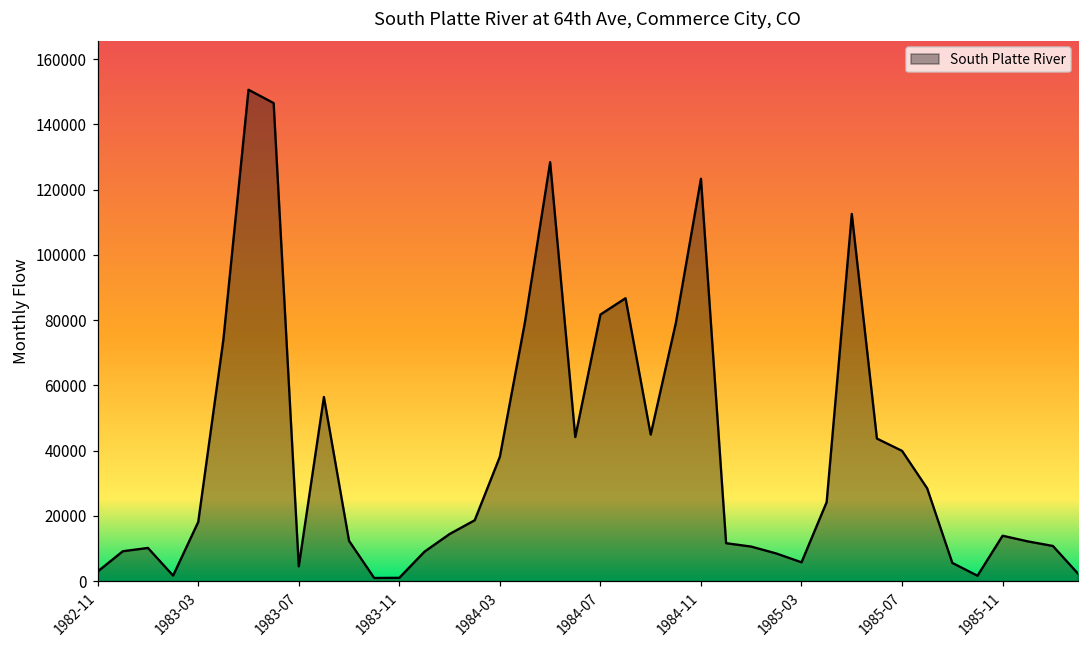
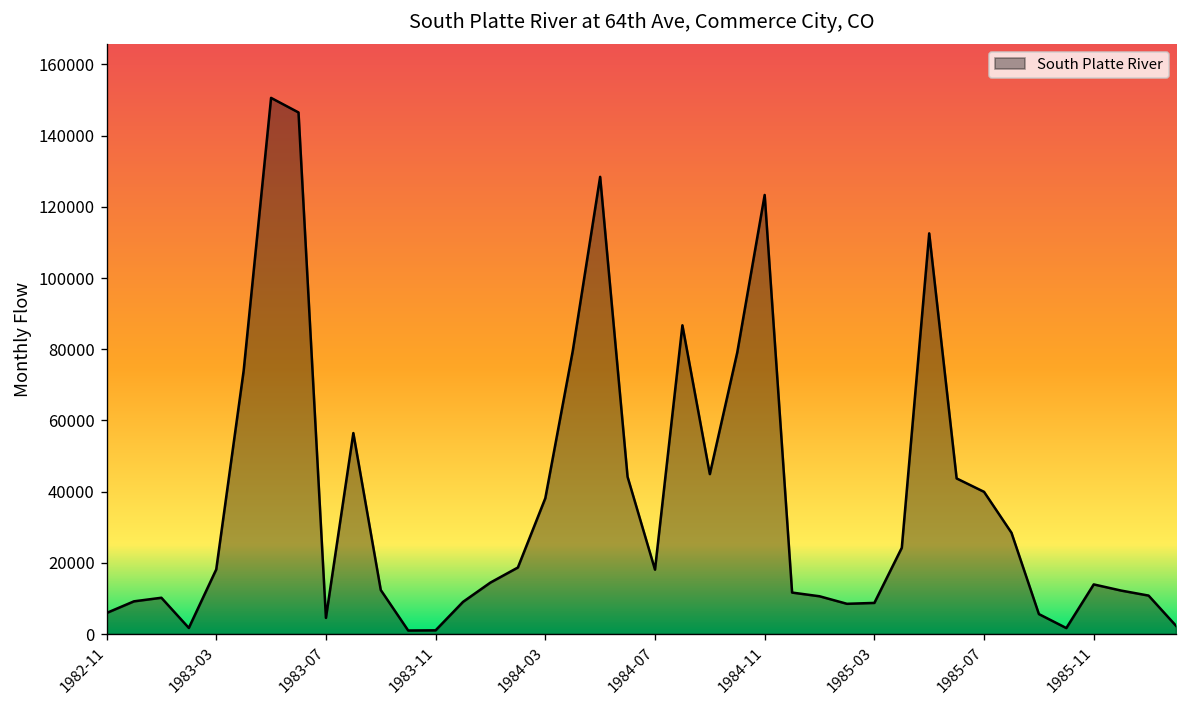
  {
-   "1982-11": 3000,
+   "1982-11": 6000,
    "1983-03": 18000,
    "1983-07": 5000,
    "1983-11": 1000,
    "1984-03": 38000,
-   "1984-07": 82000,
+   "1984-07": 18000,
    "1984-11": 123000,
-   "1985-03": 6000,
+   "1985-03": 9000,
    "1985-07": 40000,
    "1985-11": 14000
  }
